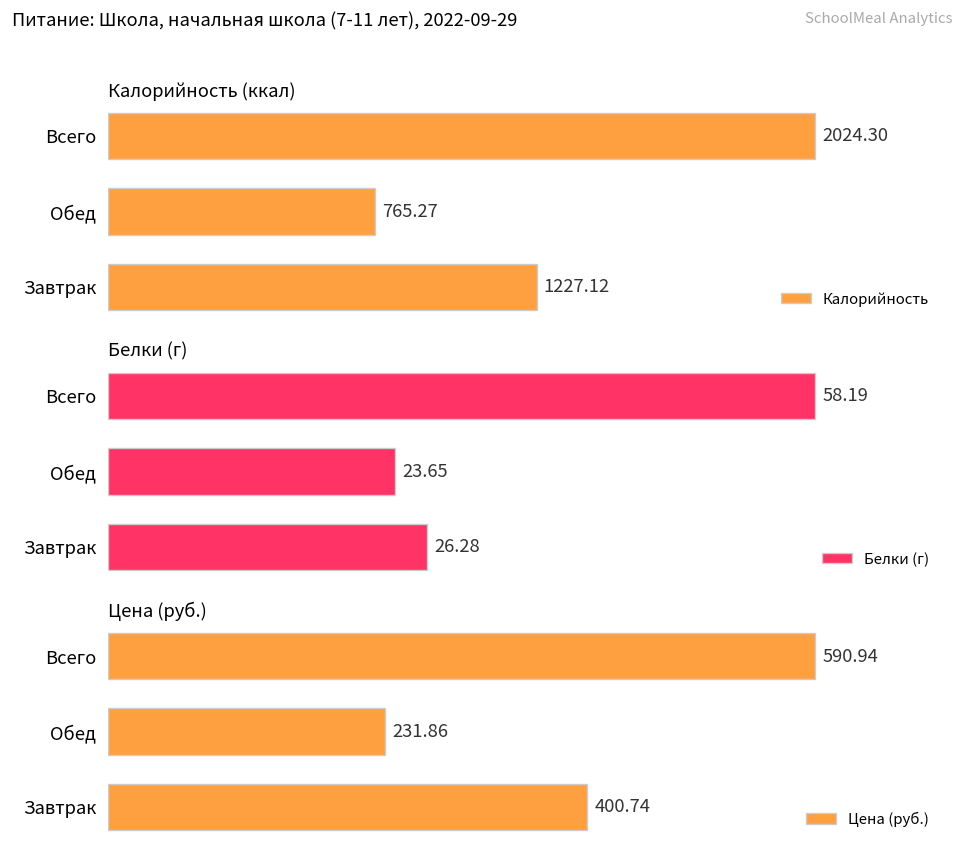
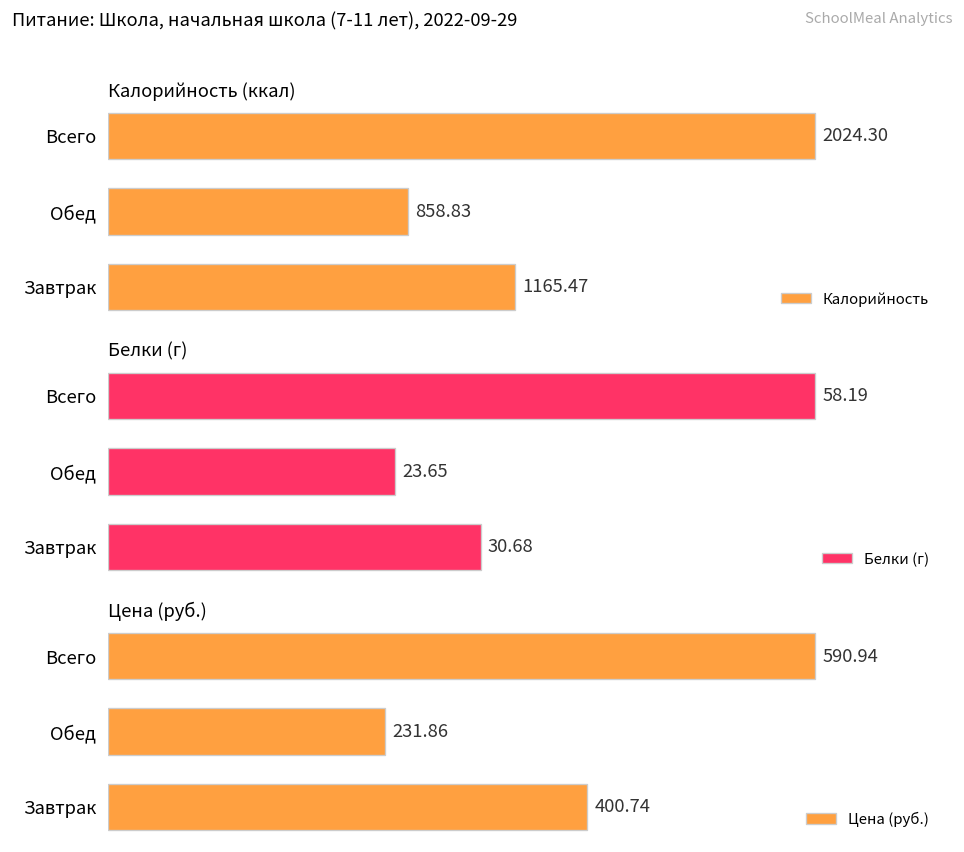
  {
    "Калорийность (ккал)": {
      "Всего": 2024.30,
-     "Обед": 765.27,
-     "Завтрак": 1227.12
+     "Обед": 858.83,
+     "Завтрак": 1165.47
    },
    "Белки (г)": {
      "Всего": 58.19,
      "Обед": 23.65,
-     "Завтрак": 26.28
+     "Завтрак": 30.68
    },
    "Цена (руб.)": {
      "Всего": 590.94,
      "Обед": 231.86,
      "Завтрак": 400.74
    }
  }
